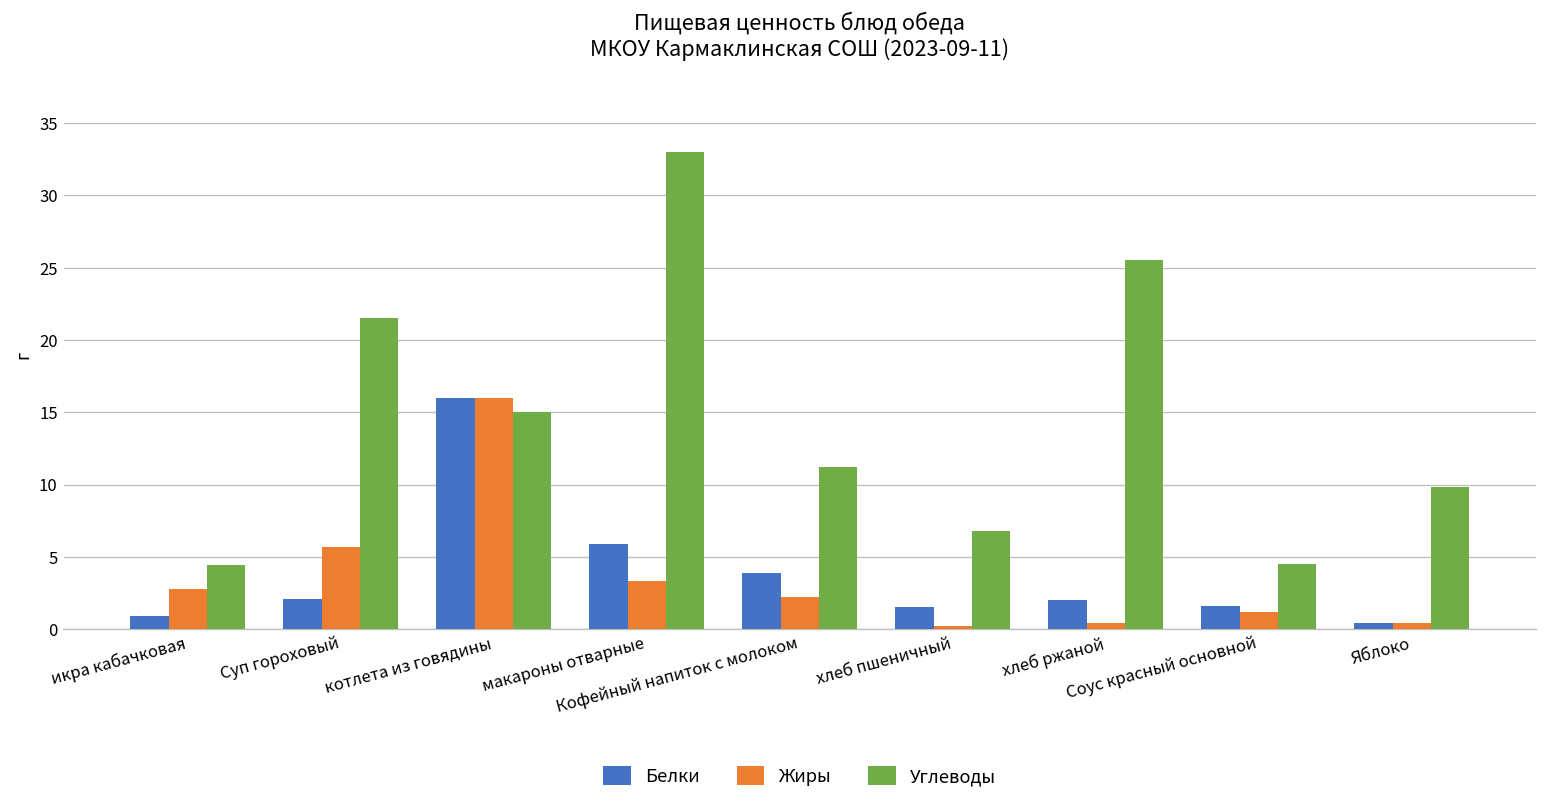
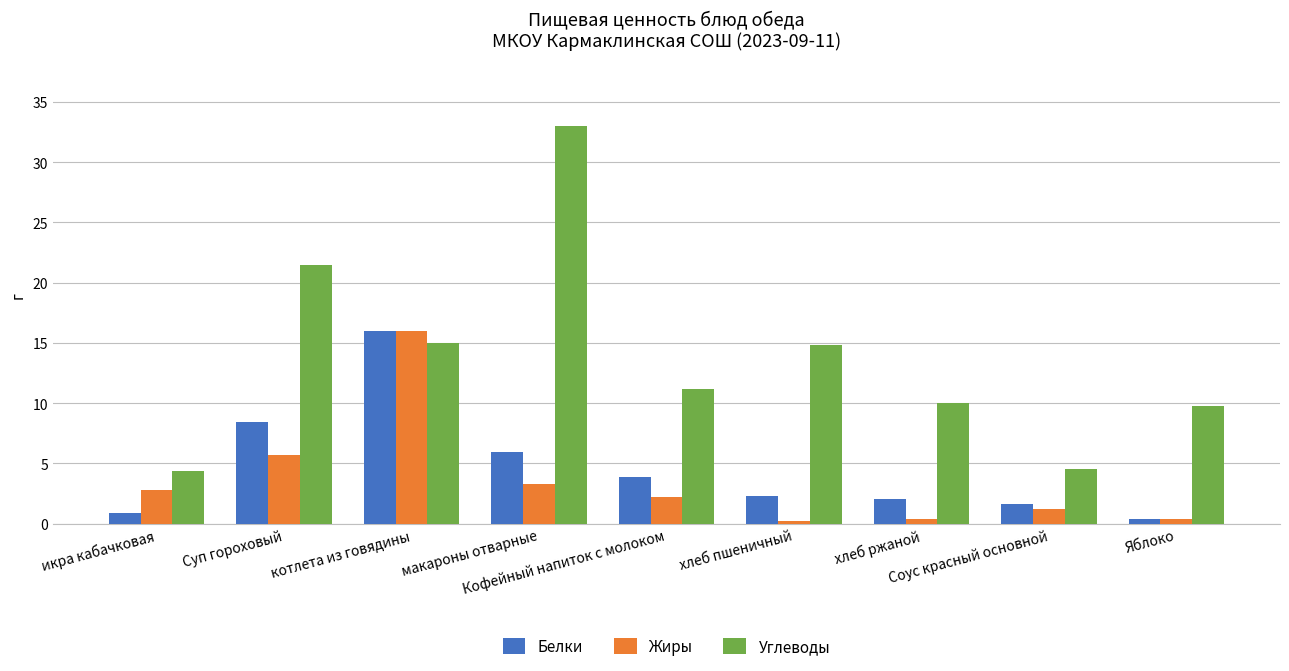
  {
    "Белки": {
      "икра кабачковая": 0.9,
-     "Суп гороховый": 2.1,
+     "Суп гороховый": 8.4,
      "котлета из говядины": 16.0,
      "макароны отварные": 5.9,
      "Кофейный напиток с молоком": 3.9,
-     "хлеб пшеничный": 1.5,
+     "хлеб пшеничный": 2.3,
      "хлеб ржаной": 2.0,
      "Соус красный основной": 1.6,
      "Яблоко": 0.4
    },
    "Жиры": {
      "икра кабачковая": 2.8,
      "Суп гороховый": 5.7,
      "котлета из говядины": 16.0,
      "макароны отварные": 3.3,
      "Кофейный напиток с молоком": 2.2,
      "хлеб ржаной": 0.4,
      "Соус красный основной": 1.2,
      "Яблоко": 0.4
    },
    "Углеводы": {
      "икра кабачковая": 4.4,
      "Суп гороховый": 21.5,
      "котлета из говядины": 15.0,
      "макароны отварные": 33.0,
      "Кофейный напиток с молоком": 11.2,
-     "хлеб пшеничный": 6.8,
-     "хлеб ржаной": 25.5,
+     "хлеб пшеничный": 14.8,
+     "хлеб ржаной": 10.0,
      "Соус красный основной": 4.5,
      "Яблоко": 9.8
    }
  }
